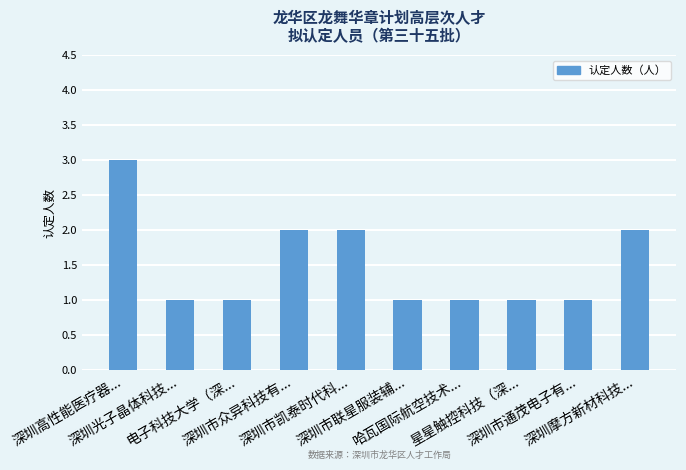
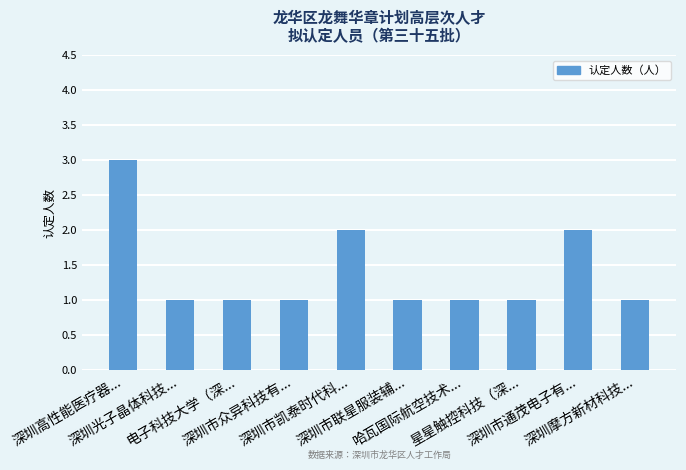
  {
    "深圳高性能医疗器...": 3,
    "深圳光子晶体科技...": 1,
    "电子科技大学（深...": 1,
-   "深圳市众异科技有...": 2,
+   "深圳市众异科技有...": 1,
    "深圳市凯泰时代科...": 2,
    "深圳市联星服装辅...": 1,
    "哈瓦国际航空技术...": 1,
    "星星触控科技（深...": 1,
-   "深圳市通茂电子有...": 1,
-   "深圳摩方新材科技...": 2
+   "深圳市通茂电子有...": 2,
+   "深圳摩方新材科技...": 1
  }
